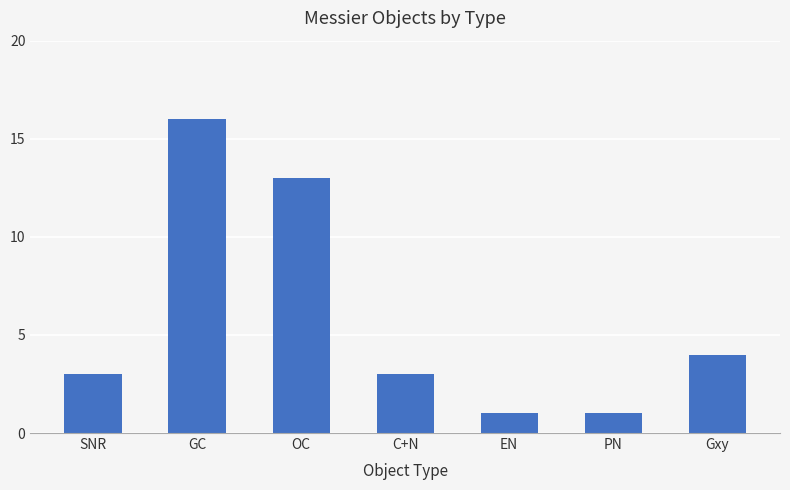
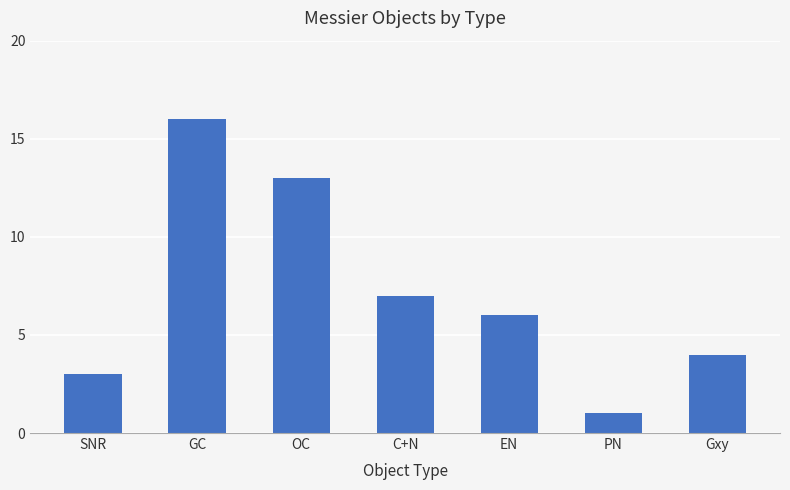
  {
    "SNR": 3,
    "GC": 16,
    "OC": 13,
-   "C+N": 3,
-   "EN": 1,
+   "C+N": 7,
+   "EN": 6,
    "PN": 1,
    "Gxy": 4
  }
